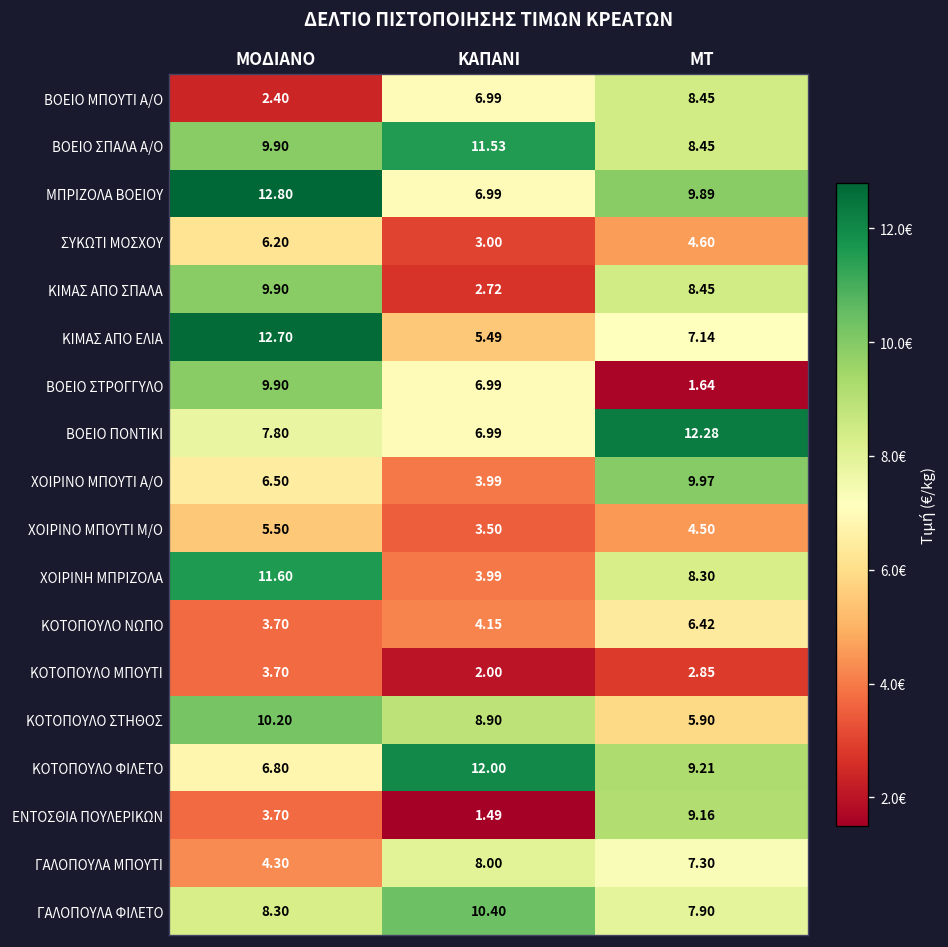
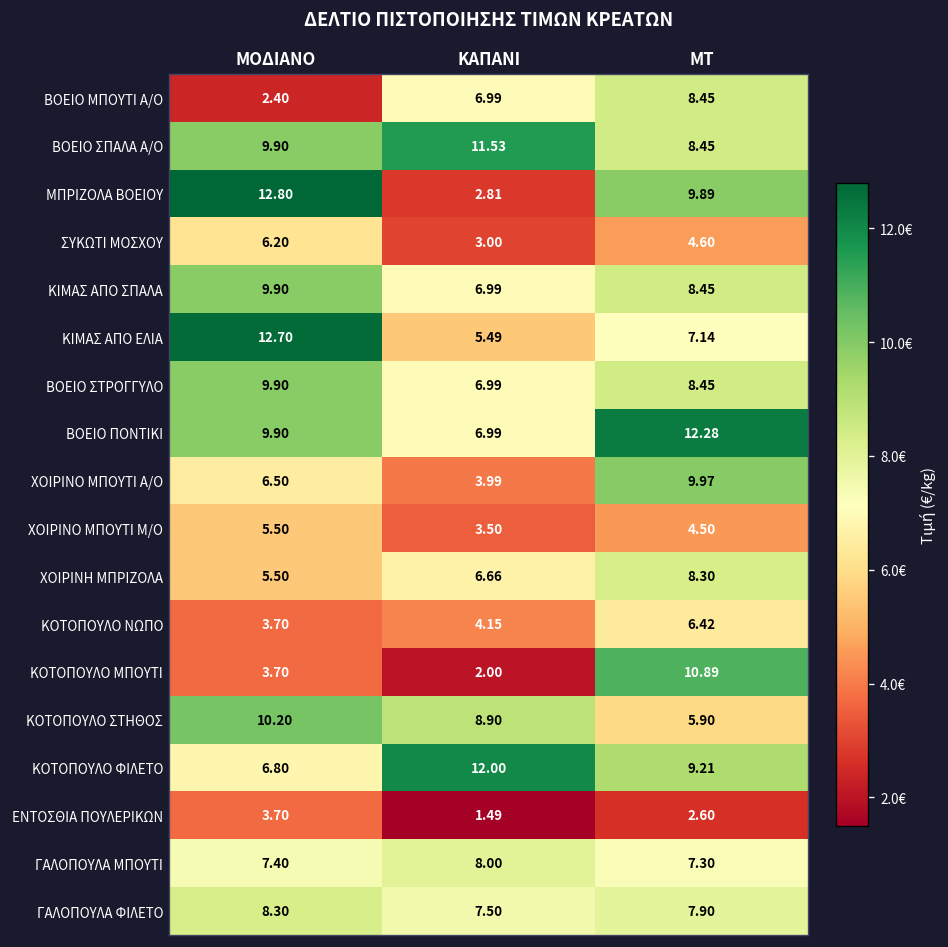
  {
    "ΒΟΕΙΟ ΜΠΟΥΤΙ Α/Ο": {
      "ΜΟΔΙΑΝΟ": 2.40,
      "ΚΑΠΑΝΙ": 6.99,
      "ΜΤ": 8.45
    },
    "ΒΟΕΙΟ ΣΠΑΛΑ Α/Ο": {
      "ΜΟΔΙΑΝΟ": 9.90,
      "ΚΑΠΑΝΙ": 11.53,
      "ΜΤ": 8.45
    },
    "ΜΠΡΙΖΟΛΑ ΒΟΕΙΟΥ": {
      "ΜΟΔΙΑΝΟ": 12.80,
-     "ΚΑΠΑΝΙ": 6.99,
+     "ΚΑΠΑΝΙ": 2.81,
      "ΜΤ": 9.89
    },
    "ΣΥΚΩΤΙ ΜΟΣΧΟΥ": {
      "ΜΟΔΙΑΝΟ": 6.20,
      "ΚΑΠΑΝΙ": 3.00,
      "ΜΤ": 4.60
    },
    "ΚΙΜΑΣ ΑΠΟ ΣΠΑΛΑ": {
      "ΜΟΔΙΑΝΟ": 9.90,
-     "ΚΑΠΑΝΙ": 2.72,
+     "ΚΑΠΑΝΙ": 6.99,
      "ΜΤ": 8.45
    },
    "ΚΙΜΑΣ ΑΠΟ ΕΛΙΑ": {
      "ΜΟΔΙΑΝΟ": 12.70,
      "ΚΑΠΑΝΙ": 5.49,
      "ΜΤ": 7.14
    },
    "ΒΟΕΙΟ ΣΤΡΟΓΓΥΛΟ": {
      "ΜΟΔΙΑΝΟ": 9.90,
      "ΚΑΠΑΝΙ": 6.99,
-     "ΜΤ": 1.64
+     "ΜΤ": 8.45
    },
    "ΒΟΕΙΟ ΠΟΝΤΙΚΙ": {
-     "ΜΟΔΙΑΝΟ": 7.80,
+     "ΜΟΔΙΑΝΟ": 9.90,
      "ΚΑΠΑΝΙ": 6.99,
      "ΜΤ": 12.28
    },
    "ΧΟΙΡΙΝΟ ΜΠΟΥΤΙ Α/Ο": {
      "ΜΟΔΙΑΝΟ": 6.50,
      "ΚΑΠΑΝΙ": 3.99,
      "ΜΤ": 9.97
    },
    "ΧΟΙΡΙΝΟ ΜΠΟΥΤΙ Μ/Ο": {
      "ΜΟΔΙΑΝΟ": 5.50,
      "ΚΑΠΑΝΙ": 3.50,
      "ΜΤ": 4.50
    },
    "ΧΟΙΡΙΝΗ ΜΠΡΙΖΟΛΑ": {
-     "ΜΟΔΙΑΝΟ": 11.60,
-     "ΚΑΠΑΝΙ": 3.99,
+     "ΜΟΔΙΑΝΟ": 5.50,
+     "ΚΑΠΑΝΙ": 6.66,
      "ΜΤ": 8.30
    },
    "ΚΟΤΟΠΟΥΛΟ ΝΩΠΟ": {
      "ΜΟΔΙΑΝΟ": 3.70,
      "ΚΑΠΑΝΙ": 4.15,
      "ΜΤ": 6.42
    },
    "ΚΟΤΟΠΟΥΛΟ ΜΠΟΥΤΙ": {
      "ΜΟΔΙΑΝΟ": 3.70,
      "ΚΑΠΑΝΙ": 2.00,
-     "ΜΤ": 2.85
+     "ΜΤ": 10.89
    },
    "ΚΟΤΟΠΟΥΛΟ ΣΤΗΘΟΣ": {
      "ΜΟΔΙΑΝΟ": 10.20,
      "ΚΑΠΑΝΙ": 8.90,
      "ΜΤ": 5.90
    },
    "ΚΟΤΟΠΟΥΛΟ ΦΙΛΕΤΟ": {
      "ΜΟΔΙΑΝΟ": 6.80,
      "ΚΑΠΑΝΙ": 12.00,
      "ΜΤ": 9.21
    },
    "ΕΝΤΟΣΘΙΑ ΠΟΥΛΕΡΙΚΩΝ": {
      "ΜΟΔΙΑΝΟ": 3.70,
      "ΚΑΠΑΝΙ": 1.49,
-     "ΜΤ": 9.16
+     "ΜΤ": 2.60
    },
    "ΓΑΛΟΠΟΥΛΑ ΜΠΟΥΤΙ": {
-     "ΜΟΔΙΑΝΟ": 4.30,
+     "ΜΟΔΙΑΝΟ": 7.40,
      "ΚΑΠΑΝΙ": 8.00,
      "ΜΤ": 7.30
    },
    "ΓΑΛΟΠΟΥΛΑ ΦΙΛΕΤΟ": {
      "ΜΟΔΙΑΝΟ": 8.30,
-     "ΚΑΠΑΝΙ": 10.40,
+     "ΚΑΠΑΝΙ": 7.50,
      "ΜΤ": 7.90
    }
  }
